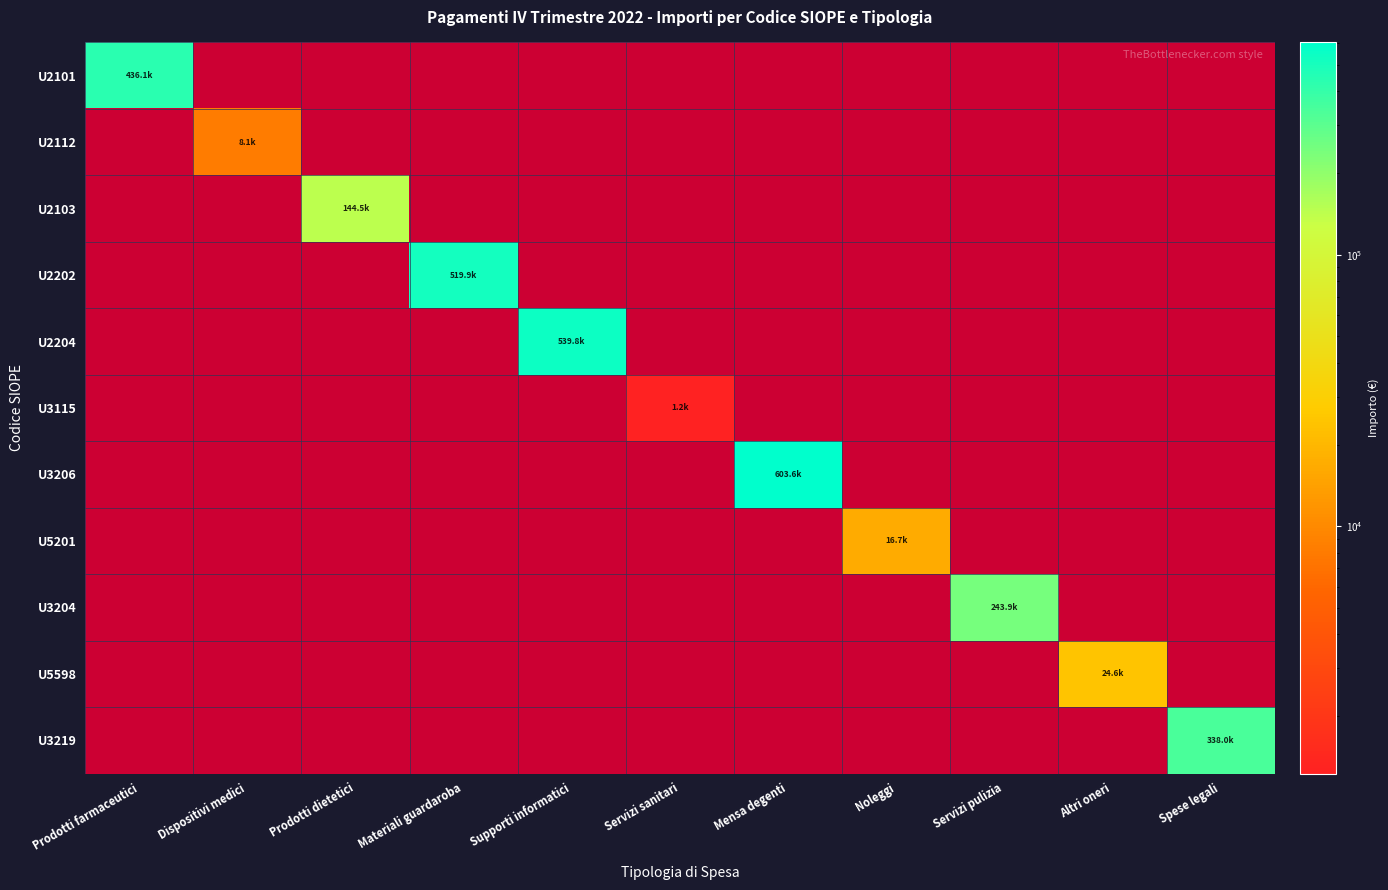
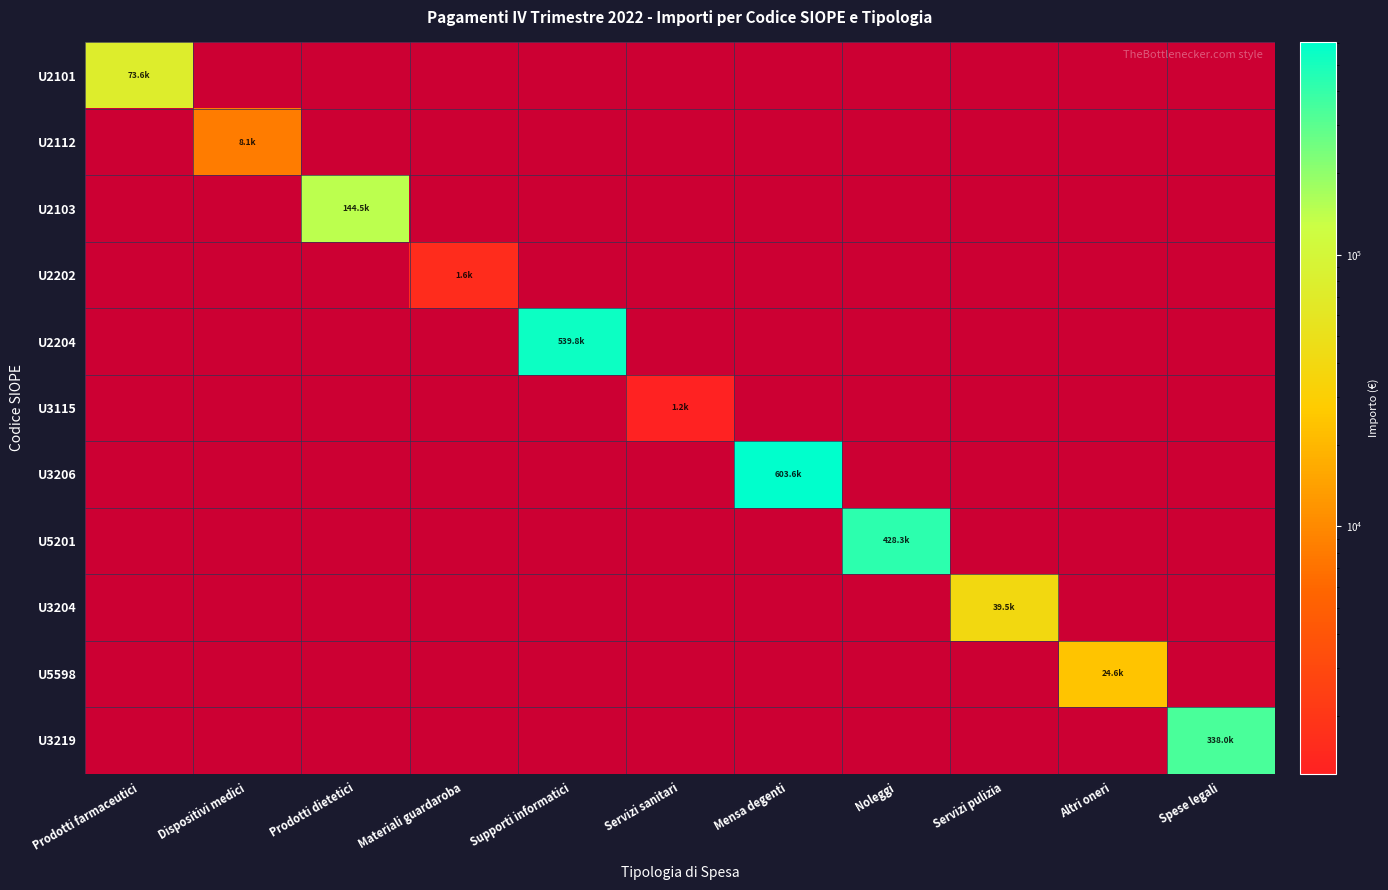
  {
    "U2101": {
-     "Prodotti farmaceutici": "436.1k"
+     "Prodotti farmaceutici": "73.6k"
    },
    "U2112": {
      "Dispositivi medici": "8.1k"
    },
    "U2103": {
      "Prodotti dietetici": "144.5k"
    },
    "U2202": {
-     "Materiali guardaroba": "519.9k"
+     "Materiali guardaroba": "1.6k"
    },
    "U2204": {
      "Supporti informatici": "539.8k"
    },
    "U3115": {
      "Servizi sanitari": "1.2k"
    },
    "U3206": {
      "Mensa degenti": "603.6k"
    },
    "U5201": {
-     "Noleggi": "16.7k"
+     "Noleggi": "428.3k"
    },
    "U3204": {
-     "Servizi pulizia": "243.9k"
+     "Servizi pulizia": "39.5k"
    },
    "U5598": {
      "Altri oneri": "24.6k"
    },
    "U3219": {
      "Spese legali": "338.0k"
    }
  }
